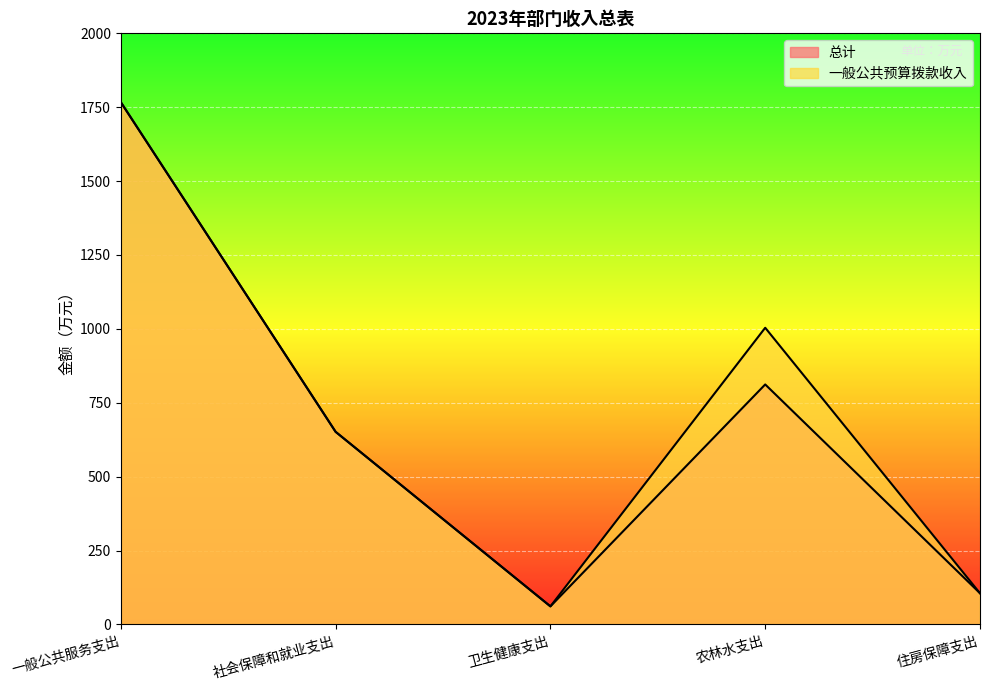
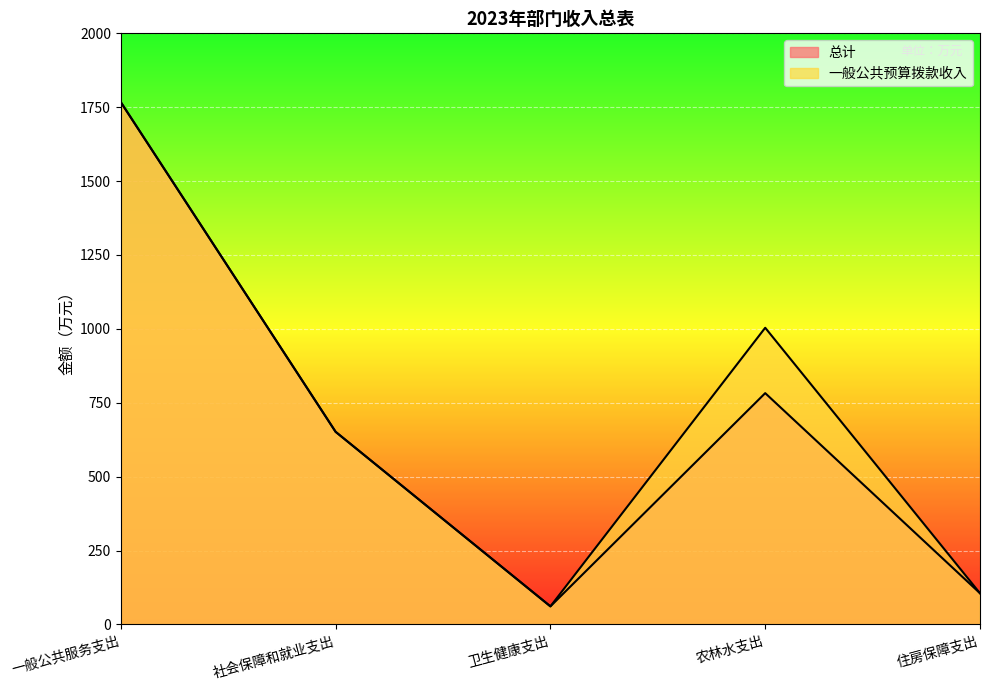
  {
    "总计": {
-     "农林水支出": 810
+     "农林水支出": 780
    },
    "一般公共预算拨款收入": {
      "农林水支出": 1000
    }
  }
